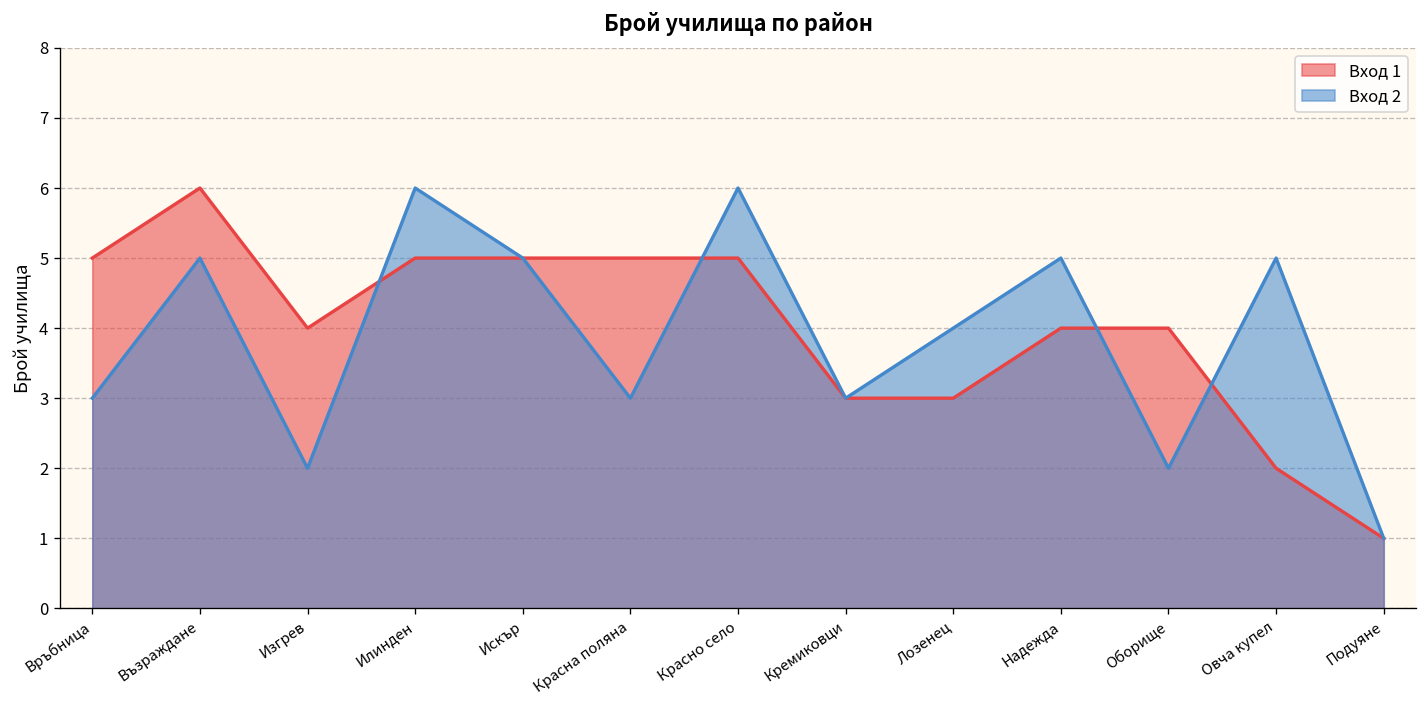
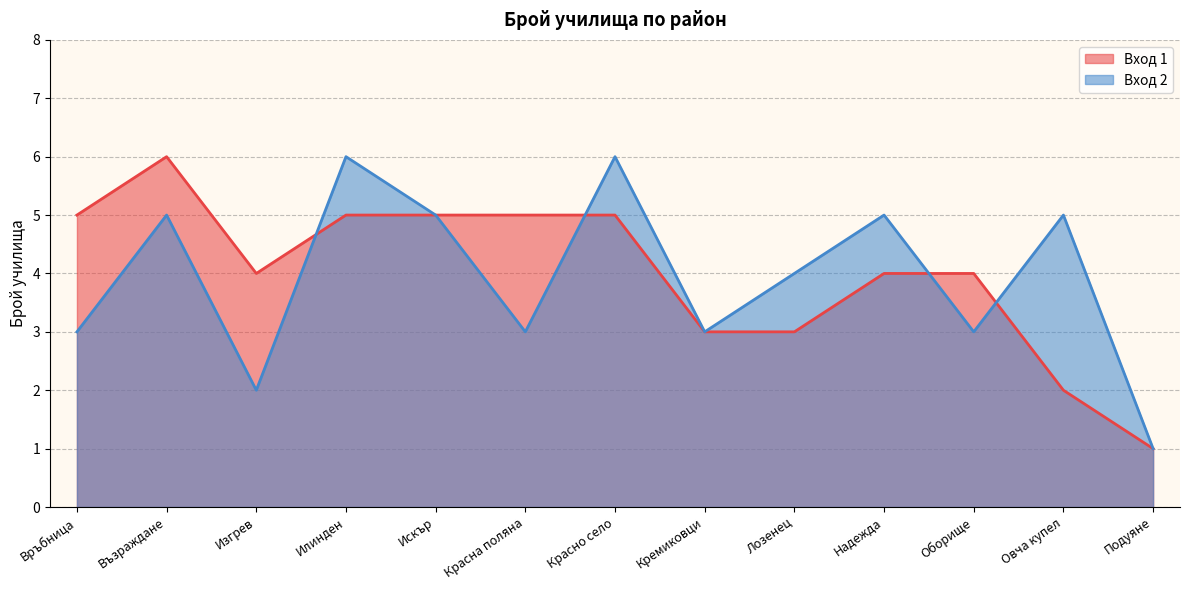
  {
    "Вход 1": {
      "Връбница": 5,
      "Възраждане": 6,
      "Изгрев": 4,
      "Илинден": 5,
      "Красна поляна": 5,
      "Красно село": 5,
      "Лозенец": 3,
      "Надежда": 4,
      "Оборище": 4,
      "Овча купел": 2
    },
    "Вход 2": {
      "Връбница": 3,
      "Възраждане": 5,
      "Изгрев": 2,
      "Илинден": 6,
      "Красна поляна": 3,
      "Красно село": 6,
      "Лозенец": 4,
      "Надежда": 5,
-     "Оборище": 2,
+     "Оборище": 3,
      "Овча купел": 5
    }
  }
